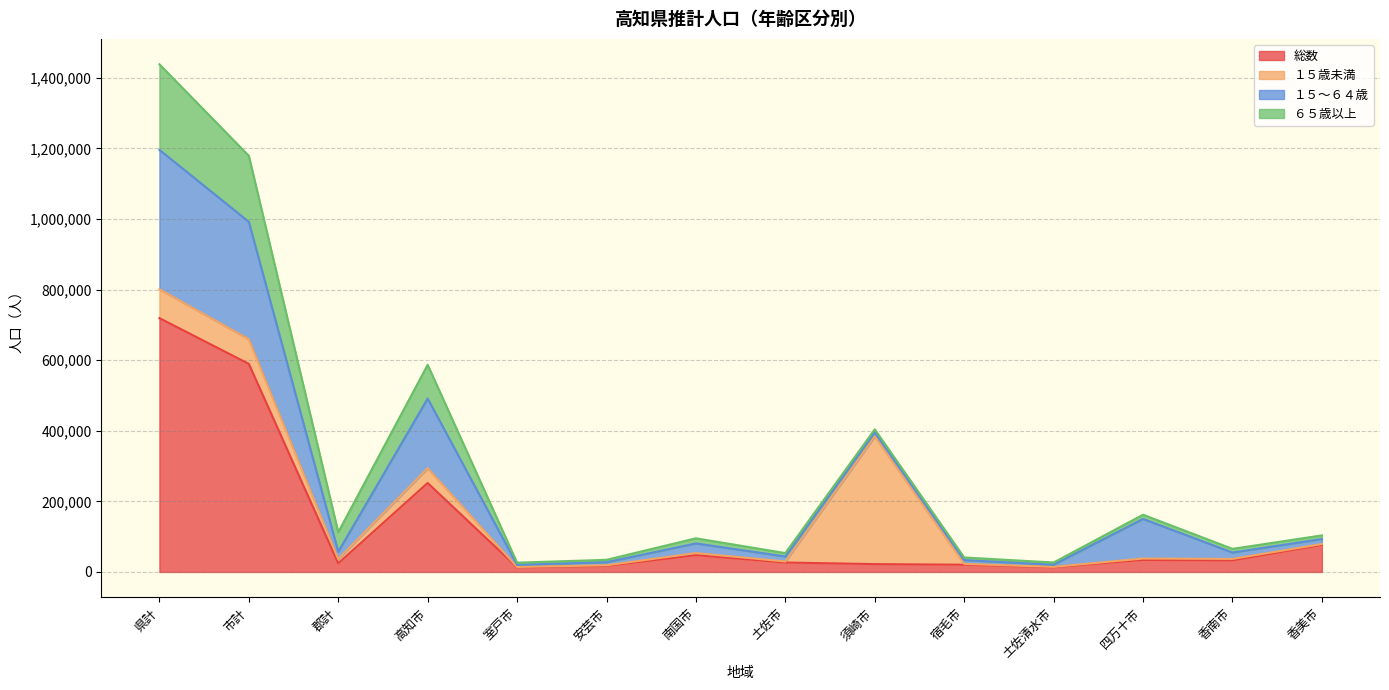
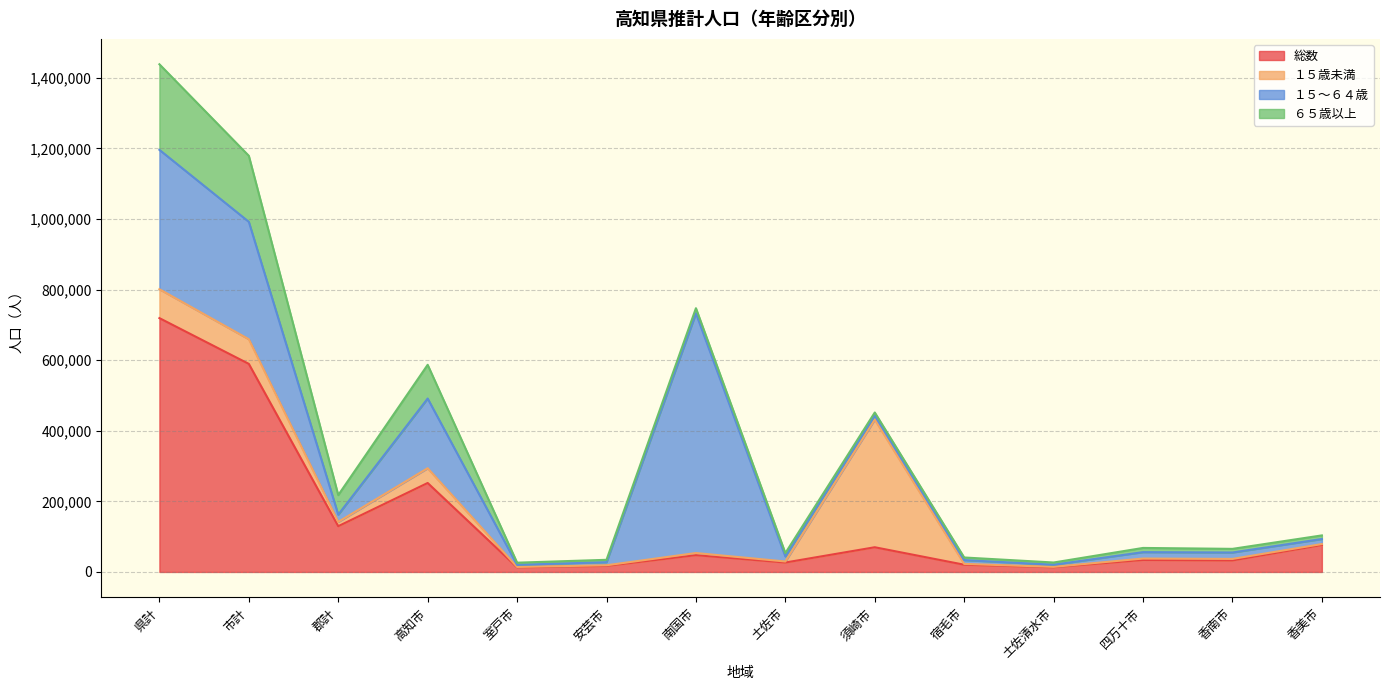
  {
    "総数": {
      "県計": "720,000",
      "市計": "590,000",
-     "郡計": "20,000",
+     "郡計": "130,000",
      "高知市": "250,000",
-     "須崎市": "20,000"
+     "須崎市": "70,000"
    },
    "１５歳未満": {
      "県計": "80,000",
      "市計": "70,000",
      "郡計": "10,000",
      "高知市": "40,000",
      "須崎市": "360,000"
    },
    "１５～６４歳": {
      "県計": "390,000",
      "市計": "330,000",
      "郡計": "20,000",
      "高知市": "200,000",
-     "南国市": "30,000",
+     "南国市": "680,000",
      "土佐市": "10,000",
      "須崎市": "10,000",
      "宿毛市": "10,000",
-     "四万十市": "110,000",
+     "四万十市": "20,000",
      "香南市": "20,000",
      "香美市": "10,000"
    },
    "６５歳以上": {
      "県計": "240,000",
      "市計": "190,000",
      "郡計": "60,000",
      "高知市": "100,000",
      "南国市": "10,000",
      "土佐市": "10,000",
      "須崎市": "10,000",
      "宿毛市": "10,000",
      "四万十市": "10,000",
      "香南市": "10,000",
      "香美市": "10,000"
    }
  }
